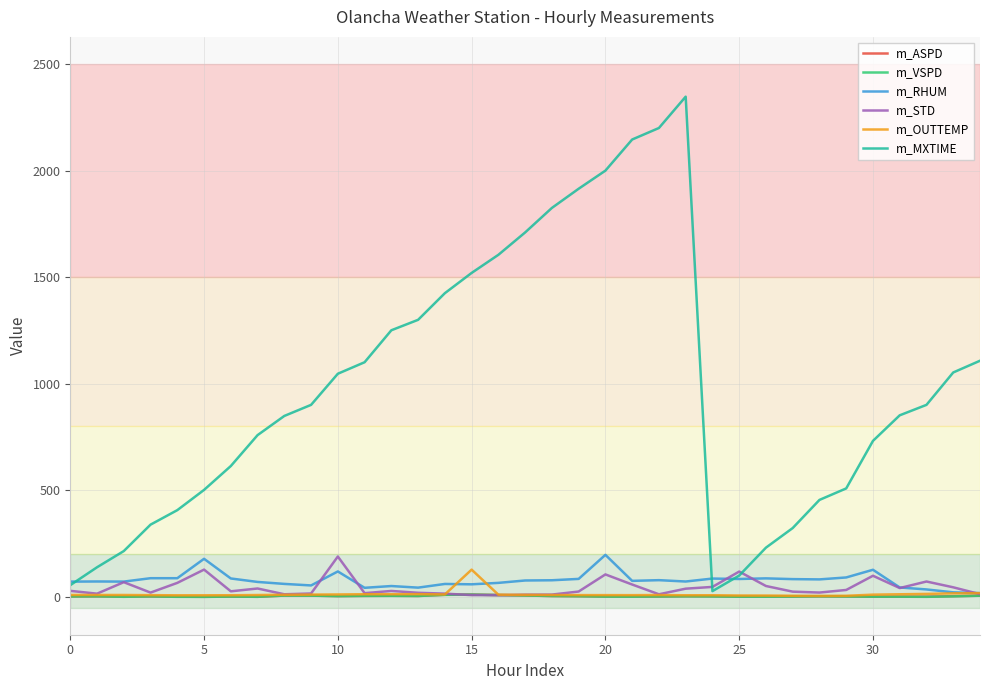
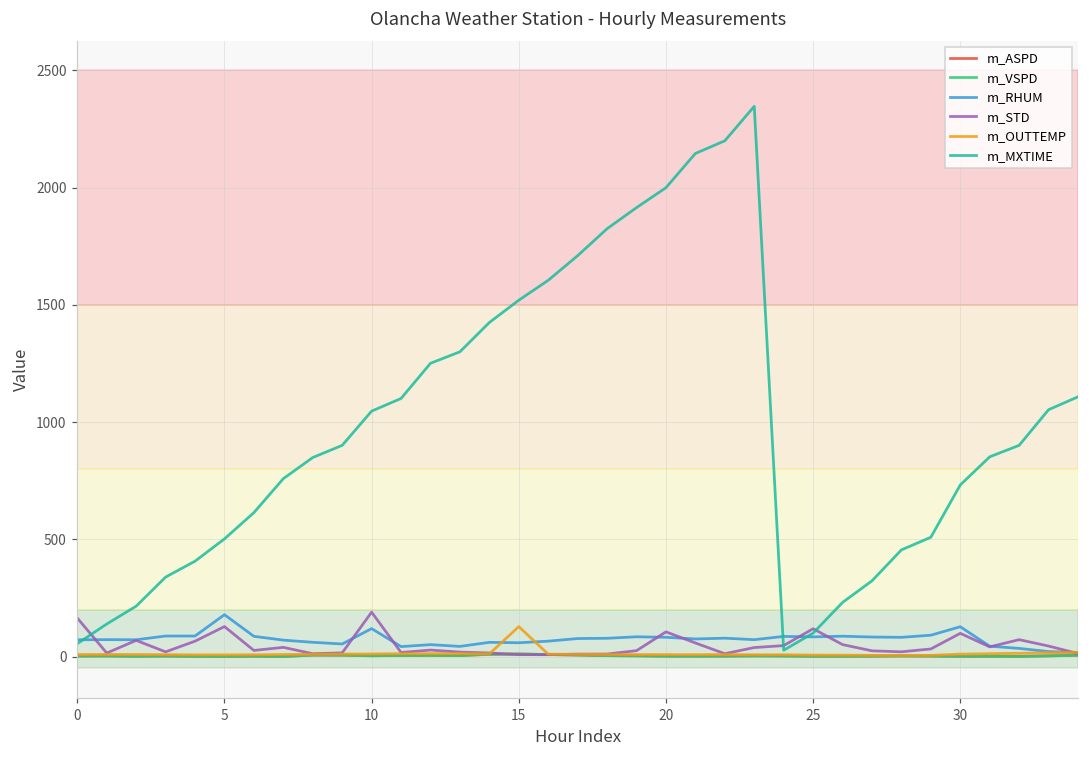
  {
    "m_RHUM": {
      "0": 70,
      "5": 180,
      "10": 120,
      "15": 60,
-     "20": 200,
+     "20": 80,
      "25": 80,
      "30": 130
    },
    "m_STD": {
-     "0": 30,
+     "0": 160,
      "5": 130,
      "10": 190,
      "20": 110,
      "25": 120,
      "30": 100
    },
    "m_OUTTEMP": {
      "15": 130
    }
  }
